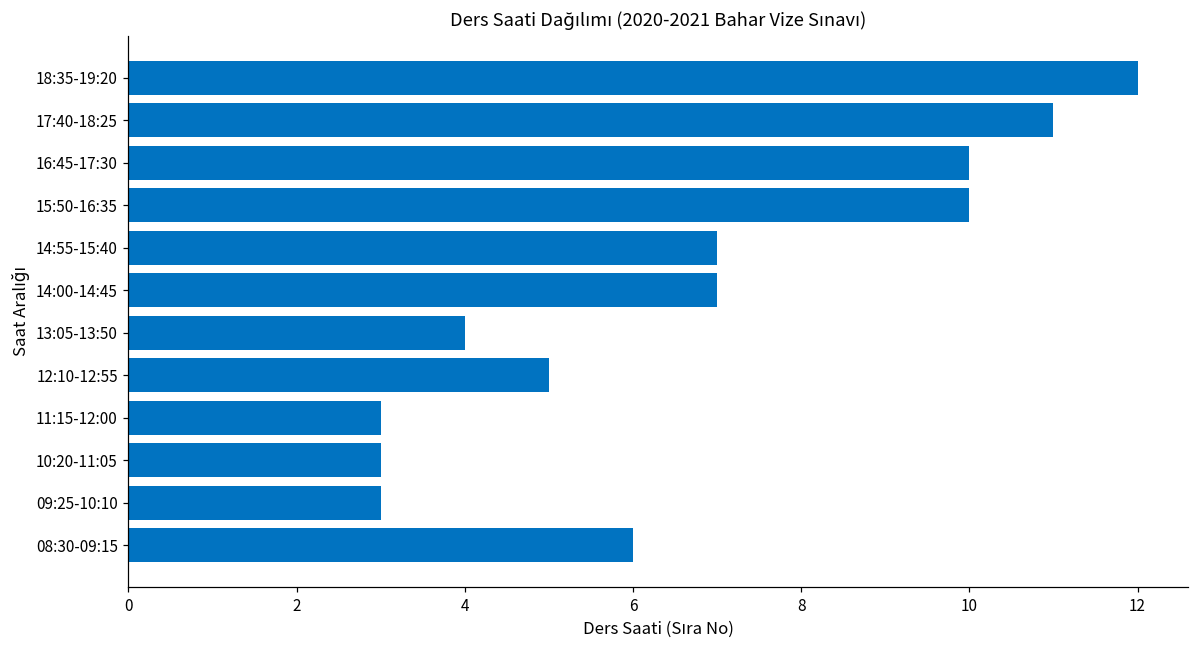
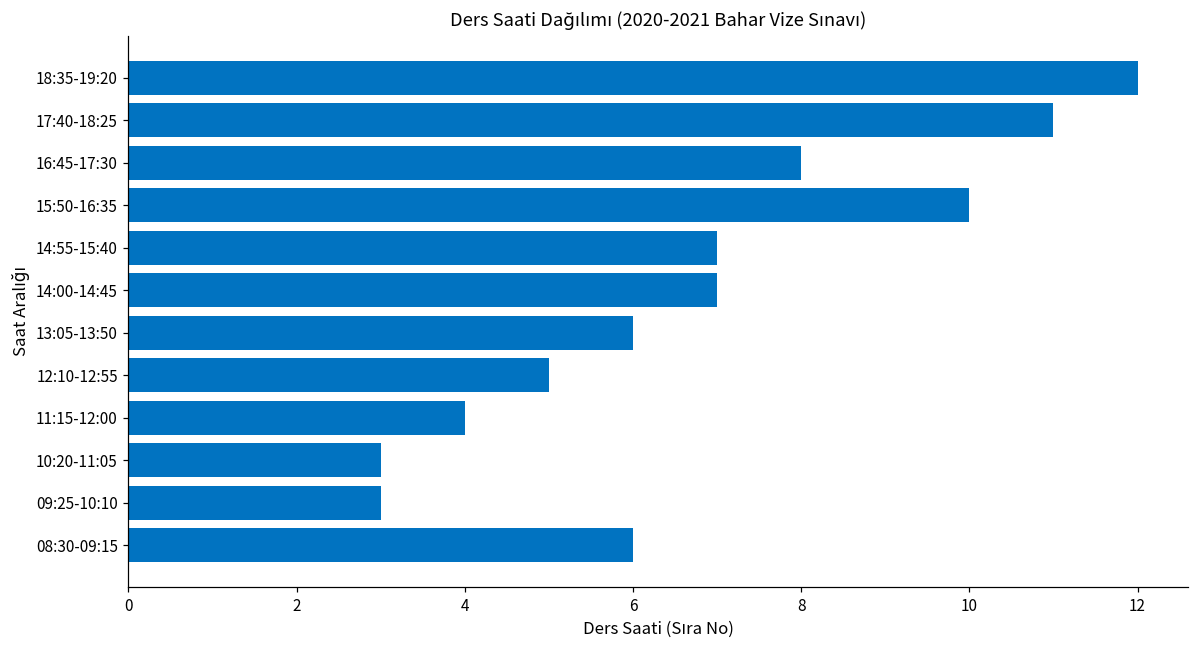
  {
    "18:35-19:20": 12,
    "17:40-18:25": 11,
-   "16:45-17:30": 10,
+   "16:45-17:30": 8,
    "15:50-16:35": 10,
    "14:55-15:40": 7,
    "14:00-14:45": 7,
-   "13:05-13:50": 4,
+   "13:05-13:50": 6,
    "12:10-12:55": 5,
-   "11:15-12:00": 3,
+   "11:15-12:00": 4,
    "10:20-11:05": 3,
    "09:25-10:10": 3,
    "08:30-09:15": 6
  }
